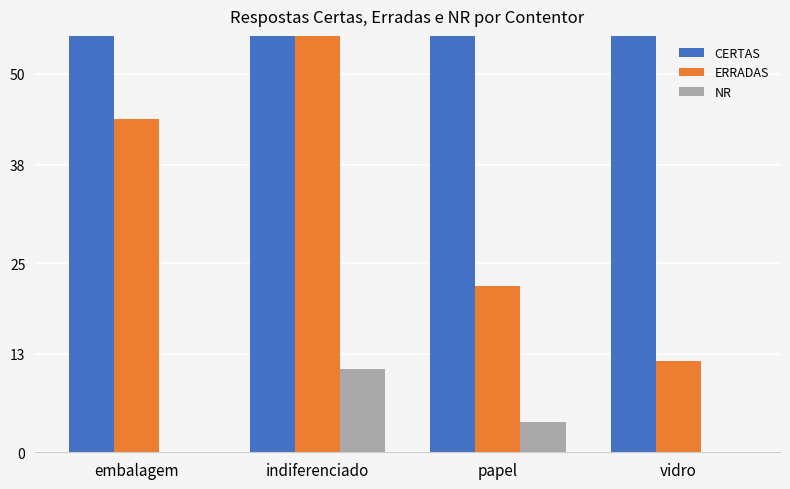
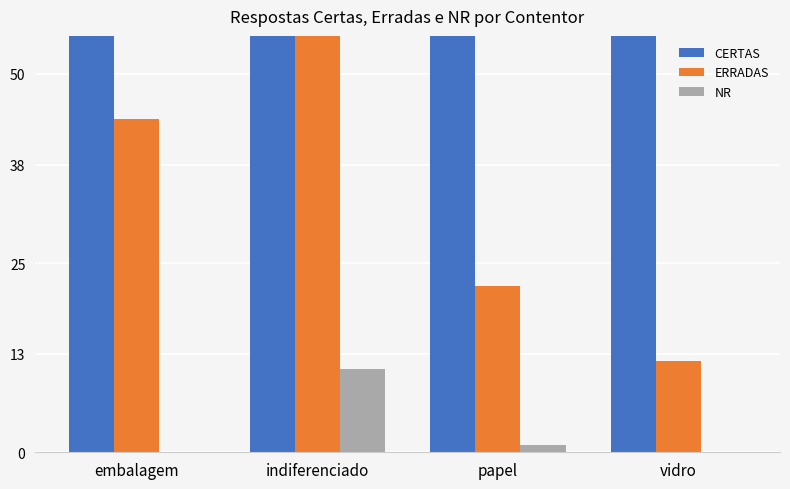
  {
    "ERRADAS": {
      "embalagem": 44,
      "papel": 22,
      "vidro": 12
    },
    "NR": {
      "embalagem": 0,
      "indiferenciado": 11,
-     "papel": 4,
+     "papel": 1,
      "vidro": 0
    }
  }
